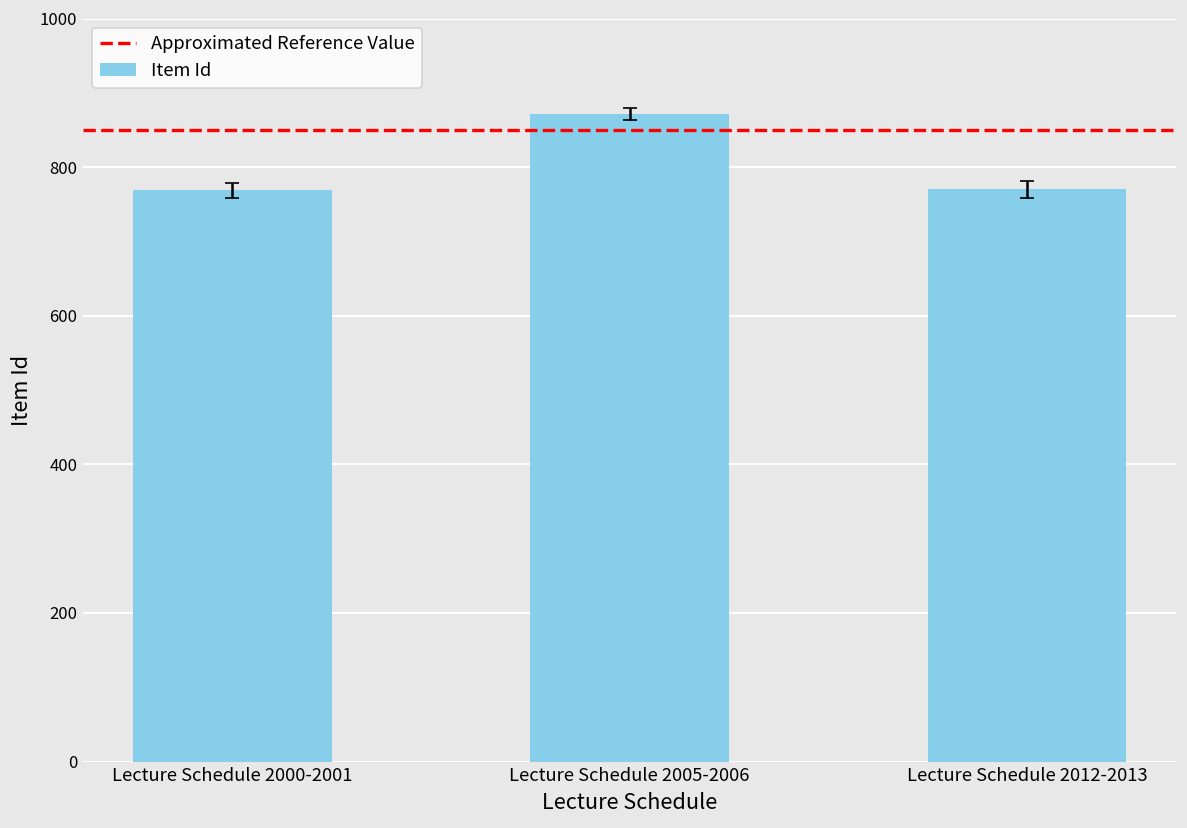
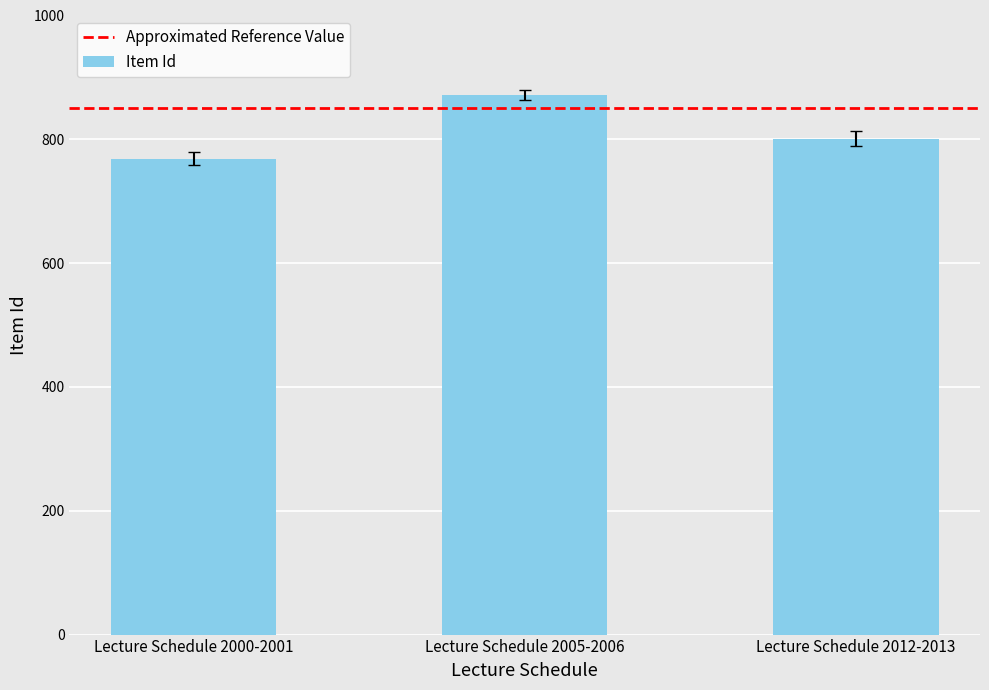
  {
    "Item Id": {
      "Lecture Schedule 2000-2001": 770,
      "Lecture Schedule 2005-2006": 870,
-     "Lecture Schedule 2012-2013": 770
+     "Lecture Schedule 2012-2013": 800
    }
  }
